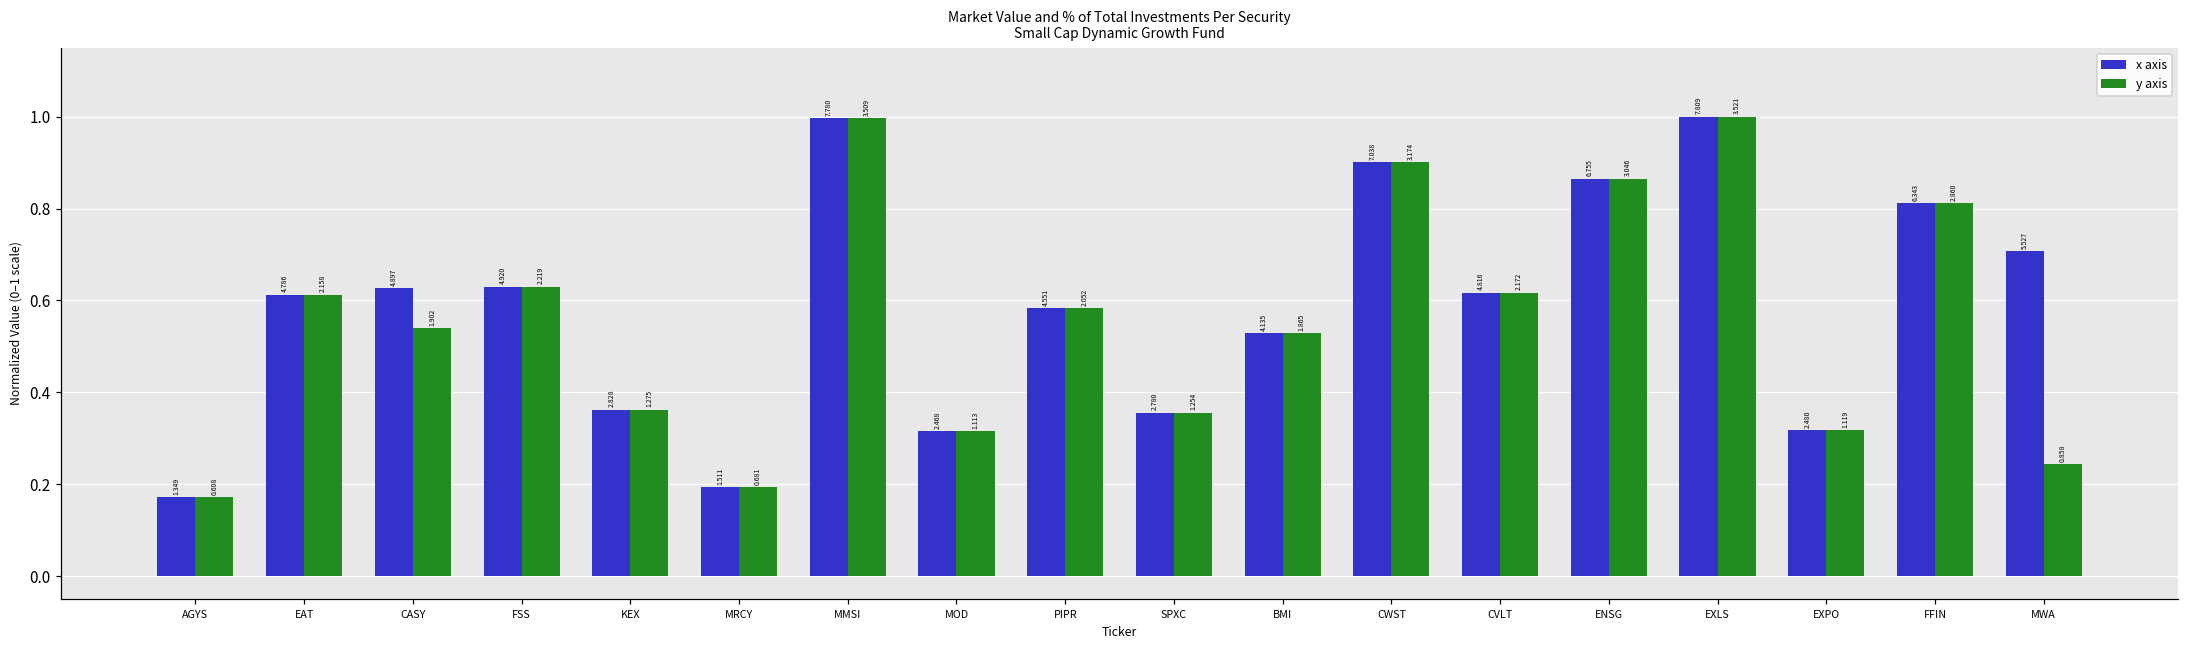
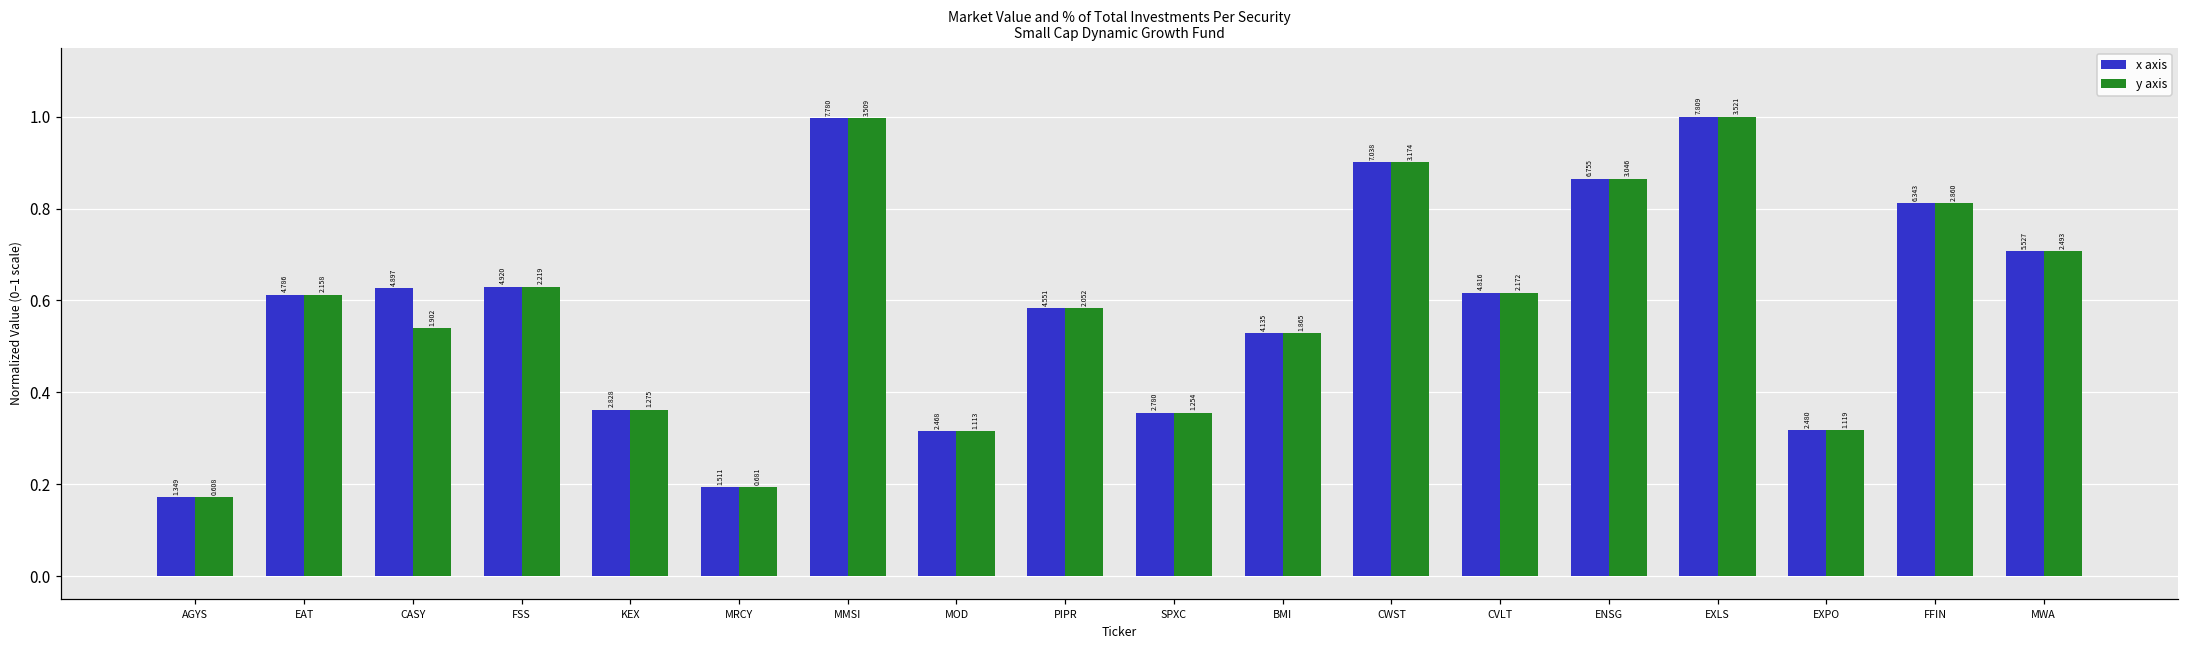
  {
    "y axis": {
-     "MWA": 0.858
+     "MWA": 2.493
    }
  }
